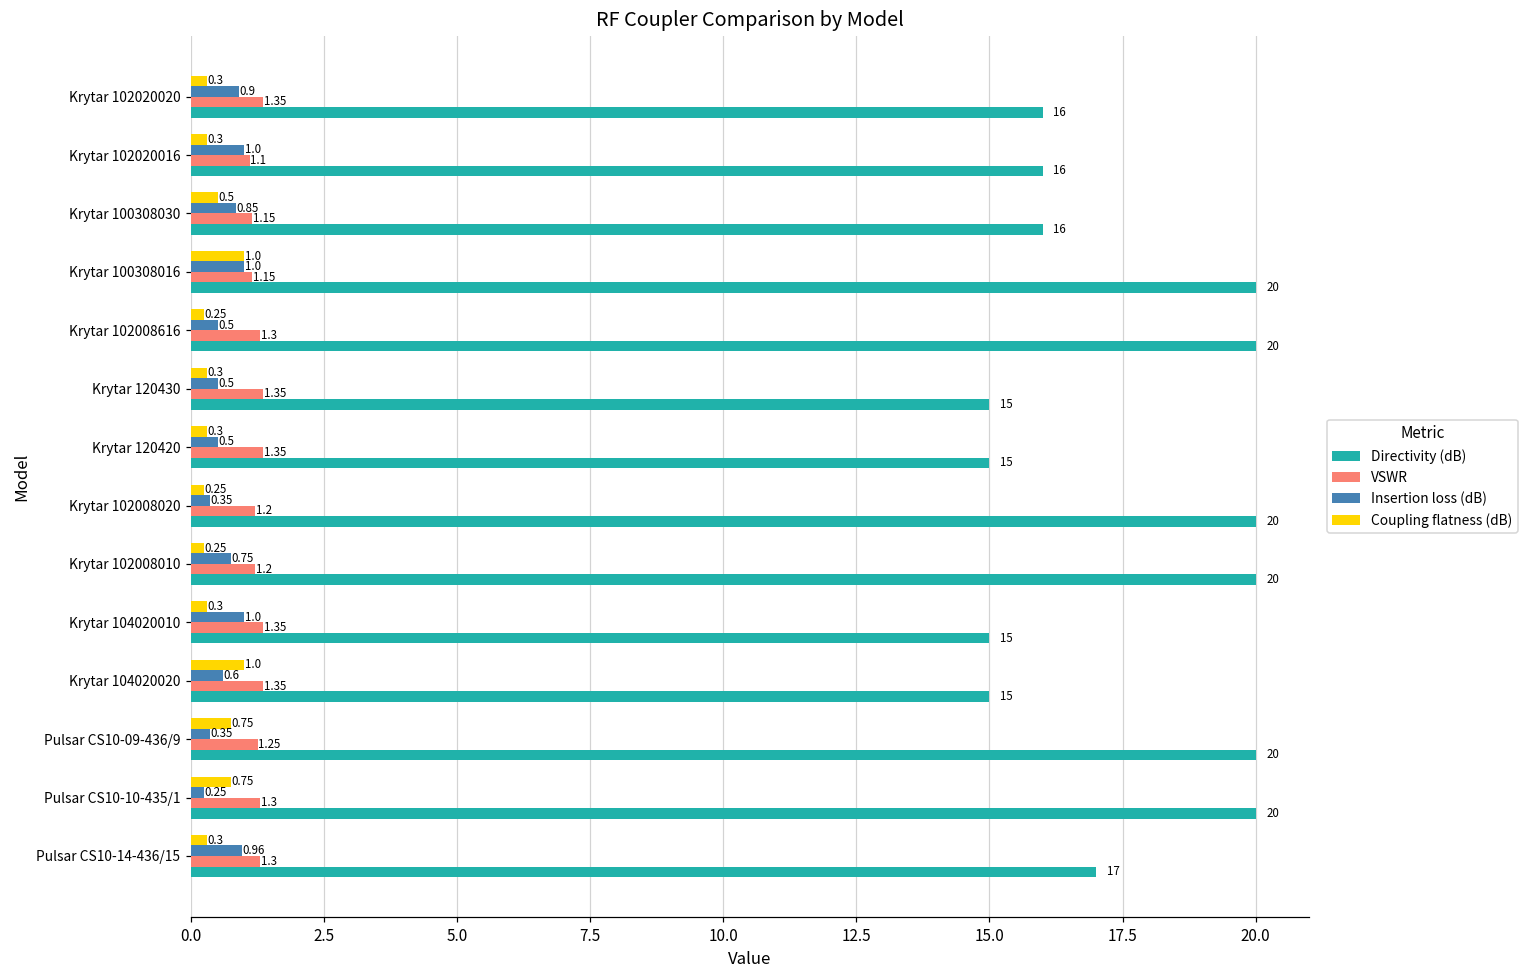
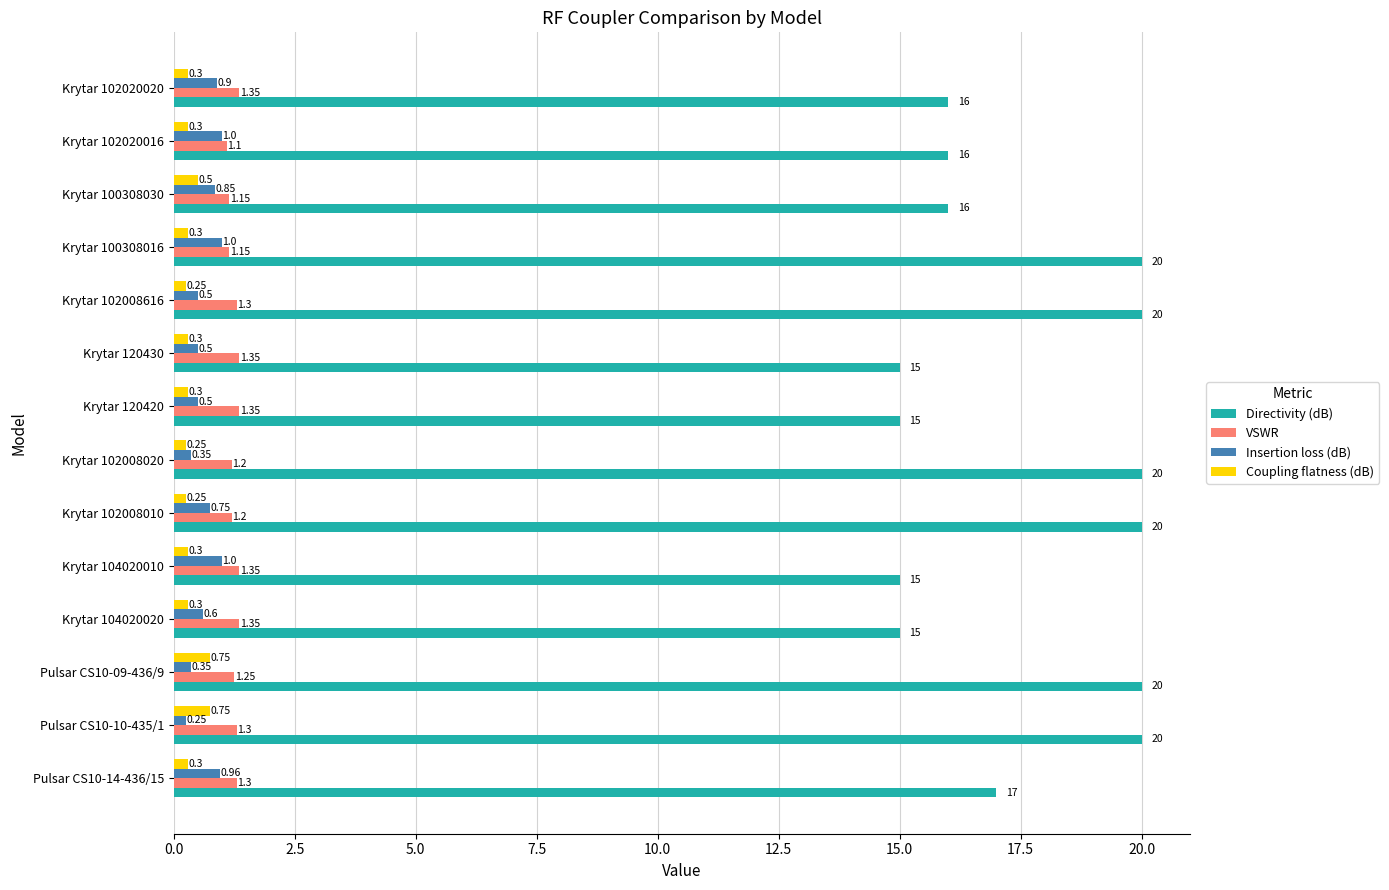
  {
    "Directivity (dB)": {
      "Krytar 102020020": 16,
      "Krytar 102020016": 16,
      "Krytar 100308030": 16,
      "Krytar 100308016": 20,
      "Krytar 102008616": 20,
      "Krytar 120430": 15,
      "Krytar 120420": 15,
      "Krytar 102008020": 20,
      "Krytar 102008010": 20,
      "Krytar 104020010": 15,
      "Krytar 104020020": 15,
      "Pulsar CS10-09-436/9": 20,
      "Pulsar CS10-10-435/1": 20,
      "Pulsar CS10-14-436/15": 17
    },
    "VSWR": {
      "Krytar 102020020": 1.35,
      "Krytar 102020016": 1.1,
      "Krytar 100308030": 1.15,
      "Krytar 100308016": 1.15,
      "Krytar 102008616": 1.3,
      "Krytar 120430": 1.35,
      "Krytar 120420": 1.35,
      "Krytar 102008020": 1.2,
      "Krytar 102008010": 1.2,
      "Krytar 104020010": 1.35,
      "Krytar 104020020": 1.35,
      "Pulsar CS10-09-436/9": 1.25,
      "Pulsar CS10-10-435/1": 1.3,
      "Pulsar CS10-14-436/15": 1.3
    },
    "Insertion loss (dB)": {
      "Krytar 102020020": 0.9,
      "Krytar 102020016": 1.0,
      "Krytar 100308030": 0.85,
      "Krytar 100308016": 1.0,
      "Krytar 102008616": 0.5,
      "Krytar 120430": 0.5,
      "Krytar 120420": 0.5,
      "Krytar 102008020": 0.35,
      "Krytar 102008010": 0.75,
      "Krytar 104020010": 1.0,
      "Krytar 104020020": 0.6,
      "Pulsar CS10-09-436/9": 0.35,
      "Pulsar CS10-10-435/1": 0.25,
      "Pulsar CS10-14-436/15": 0.96
    },
    "Coupling flatness (dB)": {
      "Krytar 102020020": 0.3,
      "Krytar 102020016": 0.3,
      "Krytar 100308030": 0.5,
-     "Krytar 100308016": 1.0,
+     "Krytar 100308016": 0.3,
      "Krytar 102008616": 0.25,
      "Krytar 120430": 0.3,
      "Krytar 120420": 0.3,
      "Krytar 102008020": 0.25,
      "Krytar 102008010": 0.25,
      "Krytar 104020010": 0.3,
-     "Krytar 104020020": 1.0,
+     "Krytar 104020020": 0.3,
      "Pulsar CS10-09-436/9": 0.75,
      "Pulsar CS10-10-435/1": 0.75,
      "Pulsar CS10-14-436/15": 0.3
    }
  }
